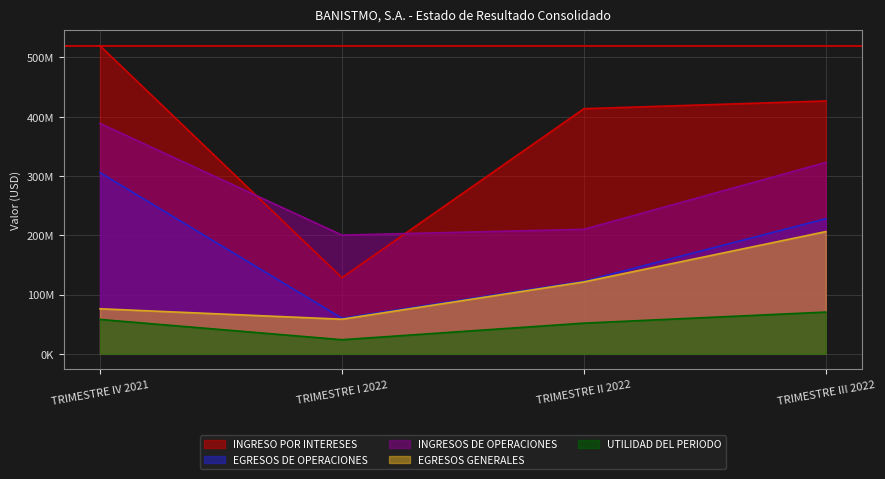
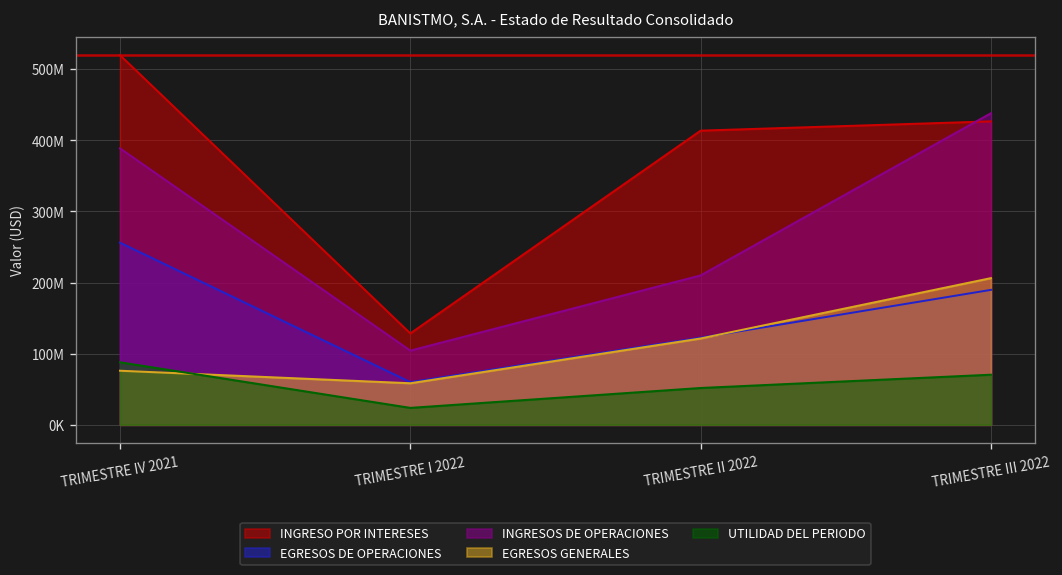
  {
    "INGRESO POR INTERESES": {
      "TRIMESTRE IV 2021": 520000000,
      "TRIMESTRE I 2022": 130000000,
      "TRIMESTRE II 2022": 410000000,
      "TRIMESTRE III 2022": 430000000
    },
    "EGRESOS DE OPERACIONES": {
-     "TRIMESTRE IV 2021": 310000000,
-     "TRIMESTRE III 2022": 230000000
+     "TRIMESTRE IV 2021": 260000000,
+     "TRIMESTRE III 2022": 190000000
    },
    "INGRESOS DE OPERACIONES": {
      "TRIMESTRE IV 2021": 390000000,
-     "TRIMESTRE I 2022": 200000000,
+     "TRIMESTRE I 2022": 100000000,
      "TRIMESTRE II 2022": 210000000,
-     "TRIMESTRE III 2022": 320000000
+     "TRIMESTRE III 2022": 440000000
    },
    "EGRESOS GENERALES": {
      "TRIMESTRE IV 2021": 80000000,
      "TRIMESTRE III 2022": 210000000
    },
    "UTILIDAD DEL PERIODO": {
-     "TRIMESTRE IV 2021": 60000000,
+     "TRIMESTRE IV 2021": 90000000,
      "TRIMESTRE I 2022": 20000000,
      "TRIMESTRE II 2022": 50000000,
      "TRIMESTRE III 2022": 70000000
    }
  }
